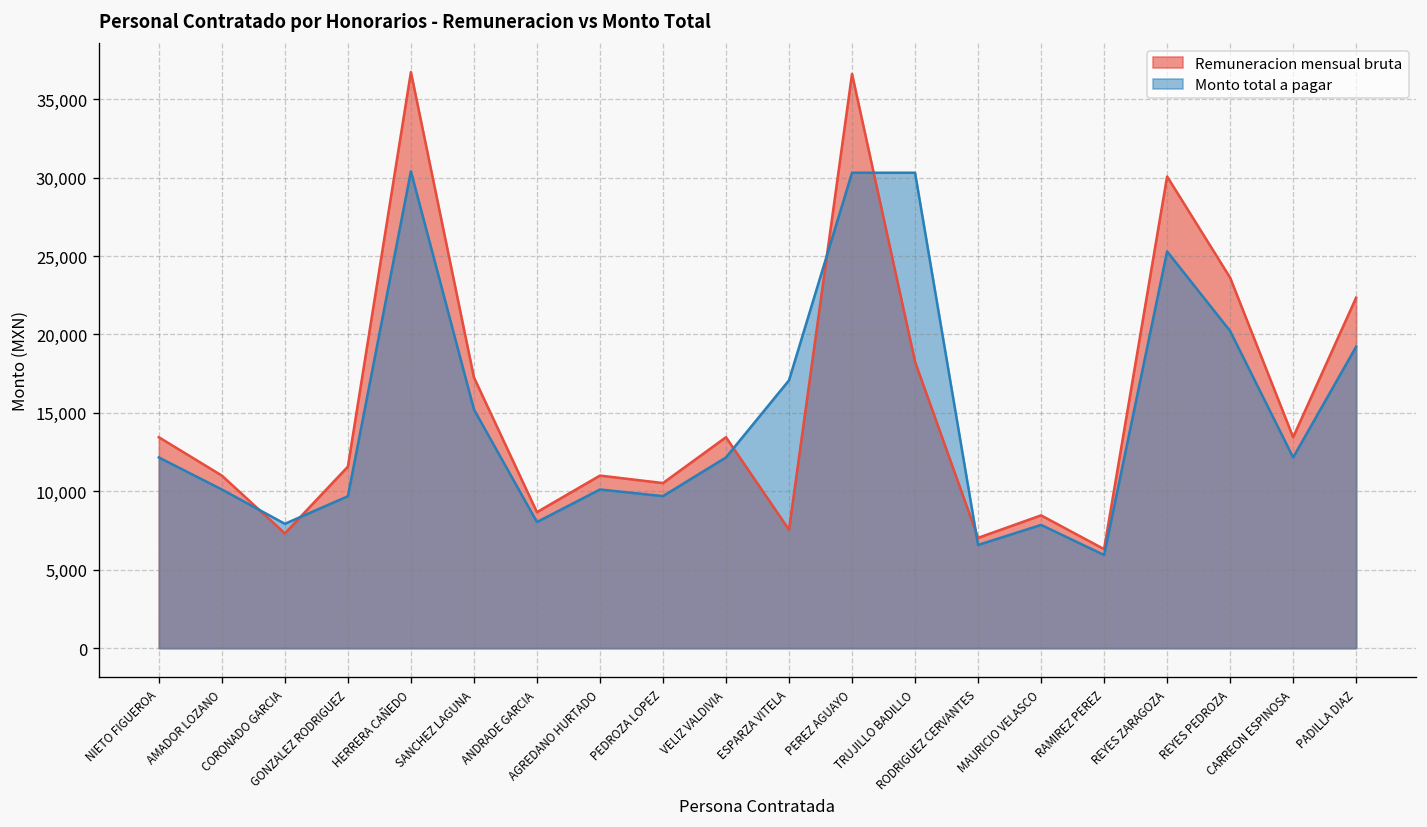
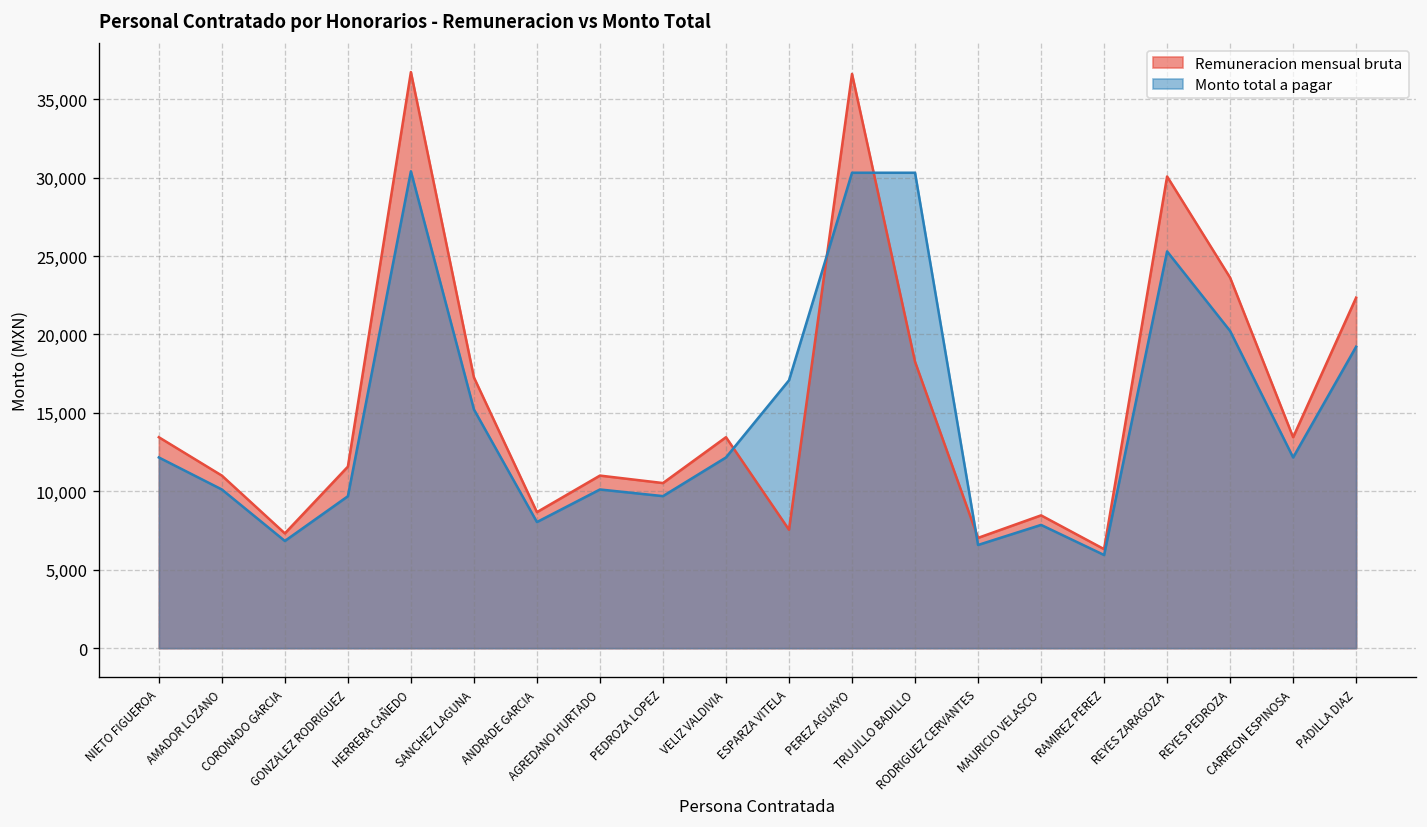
  {
    "Remuneracion mensual bruta": {
      "NIETO FIGUEROA": "13,500",
      "AMADOR LOZANO": "11,000",
      "CORONADO GARCIA": "7,300",
      "GONZALEZ RODRIGUEZ": "11,600",
      "HERRERA CAÑEDO": "36,700",
      "SANCHEZ LAGUNA": "17,300",
      "ANDRADE GARCIA": "8,700",
      "AGREDANO HURTADO": "11,000",
      "PEDROZA LOPEZ": "10,500",
      "VELIZ VALDIVIA": "13,500",
      "ESPARZA VITELA": "7,600",
      "PEREZ AGUAYO": "36,600",
      "TRUJILLO BADILLO": "18,300",
      "RODRIGUEZ CERVANTES": "7,000",
      "MAURICIO VELASCO": "8,500",
      "RAMIREZ PEREZ": "6,300",
      "REYES ZARAGOZA": "30,100",
      "REYES PEDROZA": "23,600",
      "CARREON ESPINOSA": "13,500",
      "PADILLA DIAZ": "22,400"
    },
    "Monto total a pagar": {
      "NIETO FIGUEROA": "12,200",
      "AMADOR LOZANO": "10,100",
-     "CORONADO GARCIA": "7,900",
+     "CORONADO GARCIA": "6,800",
      "GONZALEZ RODRIGUEZ": "9,700",
      "HERRERA CAÑEDO": "30,400",
      "SANCHEZ LAGUNA": "15,200",
      "ANDRADE GARCIA": "8,000",
      "AGREDANO HURTADO": "10,100",
      "PEDROZA LOPEZ": "9,700",
      "VELIZ VALDIVIA": "12,200",
      "ESPARZA VITELA": "17,100",
      "PEREZ AGUAYO": "30,300",
      "TRUJILLO BADILLO": "30,300",
      "RODRIGUEZ CERVANTES": "6,600",
      "MAURICIO VELASCO": "7,900",
      "RAMIREZ PEREZ": "5,900",
      "REYES ZARAGOZA": "25,300",
      "REYES PEDROZA": "20,200",
      "CARREON ESPINOSA": "12,200",
      "PADILLA DIAZ": "19,200"
    }
  }
